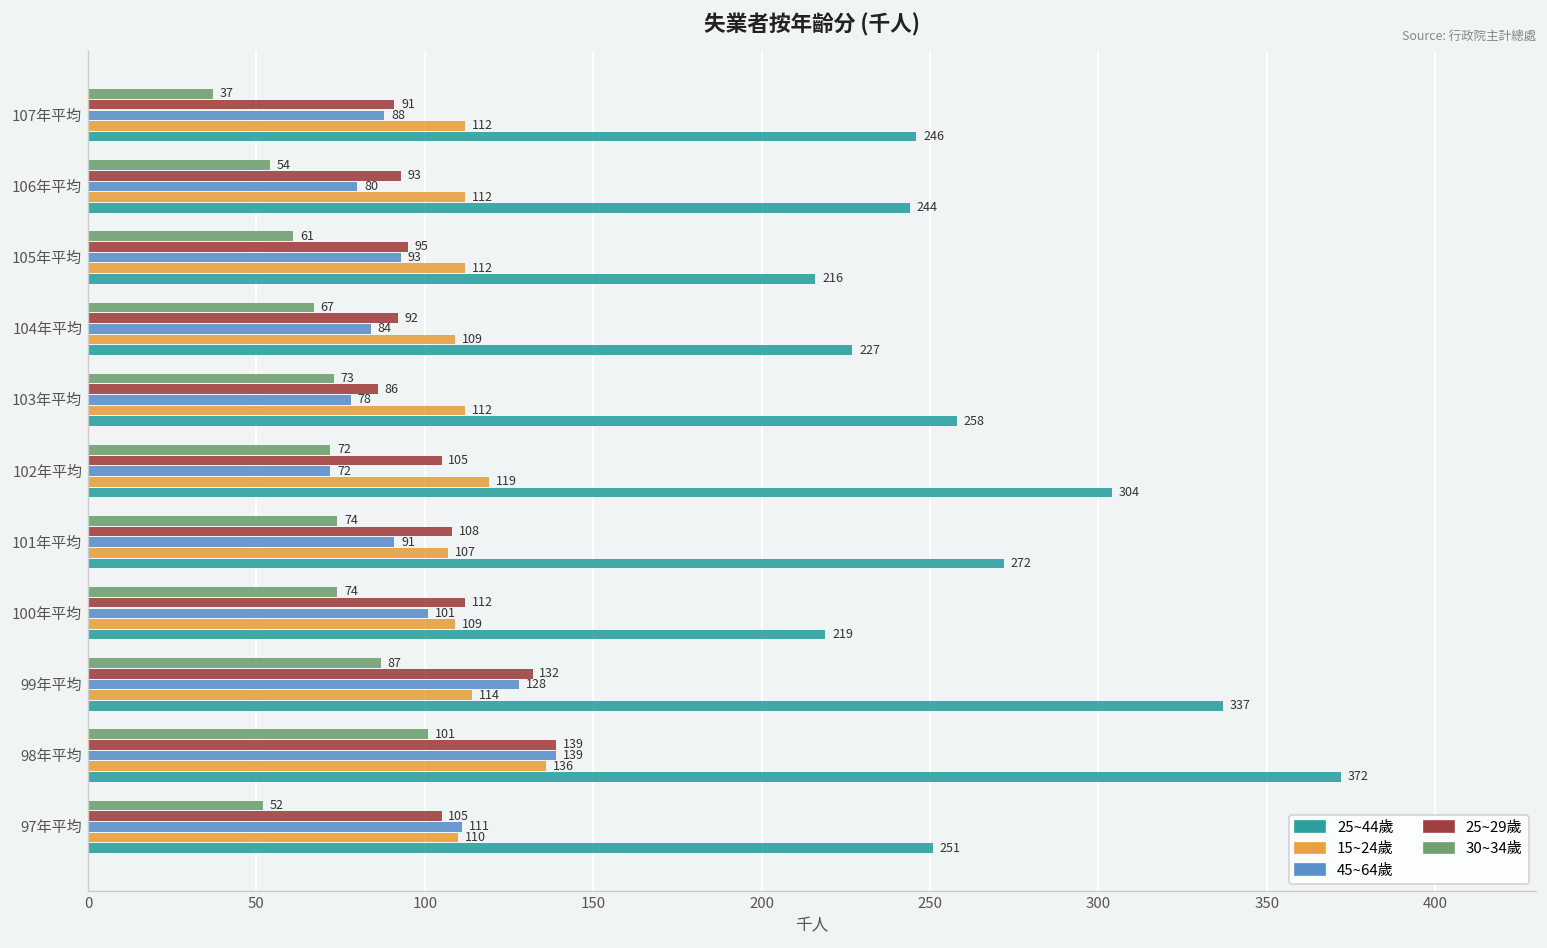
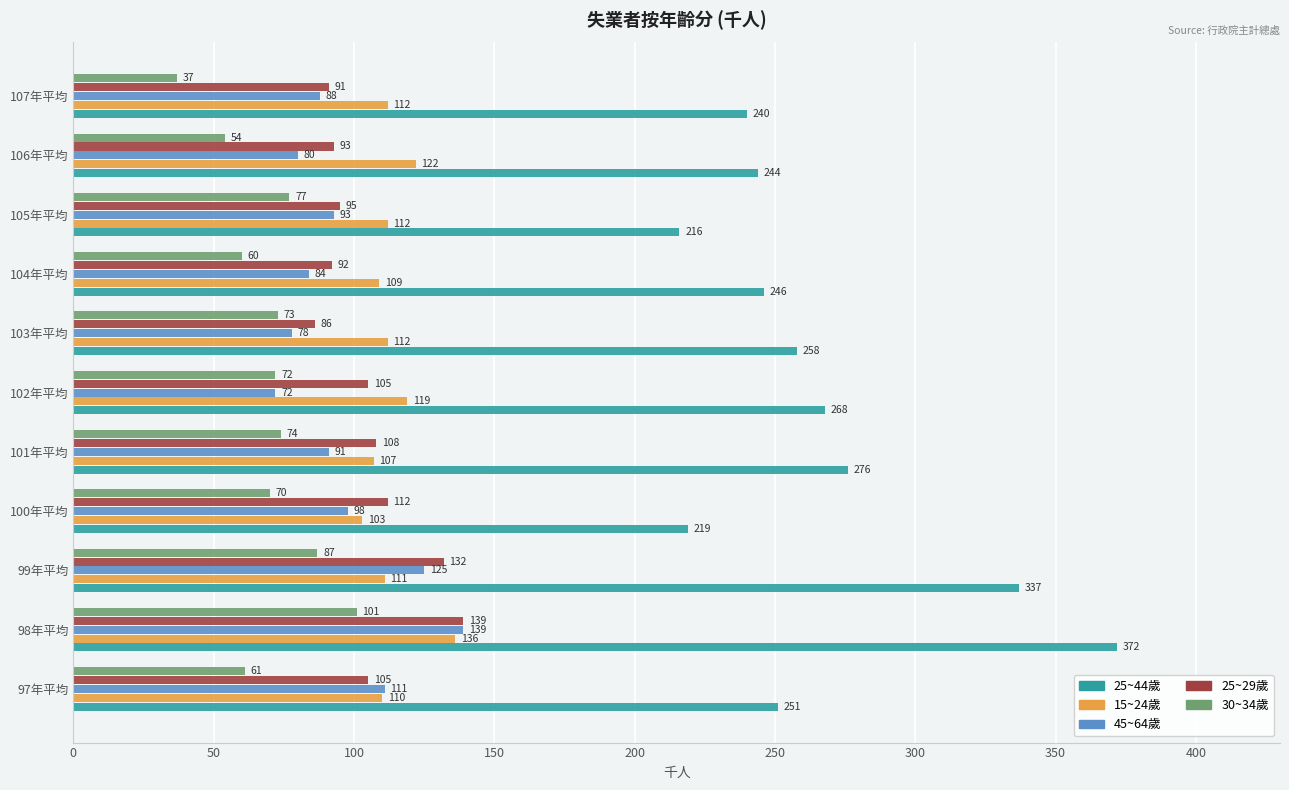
  {
    "25~44歲": {
-     "107年平均": 246,
+     "107年平均": 240,
      "106年平均": 244,
      "105年平均": 216,
-     "104年平均": 227,
+     "104年平均": 246,
      "103年平均": 258,
-     "102年平均": 304,
-     "101年平均": 272,
+     "102年平均": 268,
+     "101年平均": 276,
      "100年平均": 219,
      "99年平均": 337,
      "98年平均": 372,
      "97年平均": 251
    },
    "15~24歲": {
      "107年平均": 112,
-     "106年平均": 112,
+     "106年平均": 122,
      "105年平均": 112,
      "104年平均": 109,
      "103年平均": 112,
      "102年平均": 119,
      "101年平均": 107,
-     "100年平均": 109,
-     "99年平均": 114,
+     "100年平均": 103,
+     "99年平均": 111,
      "98年平均": 136,
      "97年平均": 110
    },
    "45~64歲": {
      "107年平均": 88,
      "106年平均": 80,
      "105年平均": 93,
      "104年平均": 84,
      "103年平均": 78,
      "102年平均": 72,
      "101年平均": 91,
-     "100年平均": 101,
-     "99年平均": 128,
+     "100年平均": 98,
+     "99年平均": 125,
      "98年平均": 139,
      "97年平均": 111
    },
    "25~29歲": {
      "107年平均": 91,
      "106年平均": 93,
      "105年平均": 95,
      "104年平均": 92,
      "103年平均": 86,
      "102年平均": 105,
      "101年平均": 108,
      "100年平均": 112,
      "99年平均": 132,
      "98年平均": 139,
      "97年平均": 105
    },
    "30~34歲": {
      "107年平均": 37,
      "106年平均": 54,
-     "105年平均": 61,
-     "104年平均": 67,
+     "105年平均": 77,
+     "104年平均": 60,
      "103年平均": 73,
      "102年平均": 72,
      "101年平均": 74,
-     "100年平均": 74,
+     "100年平均": 70,
      "99年平均": 87,
      "98年平均": 101,
-     "97年平均": 52
+     "97年平均": 61
    }
  }
